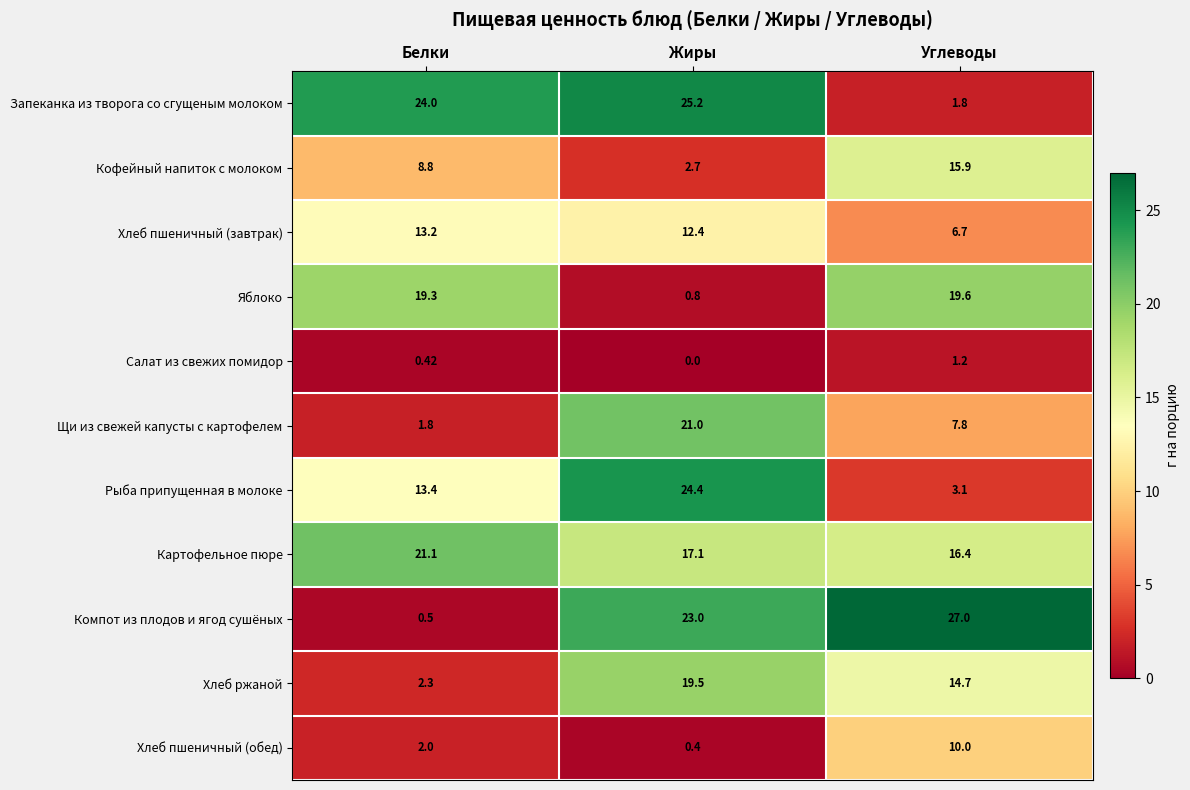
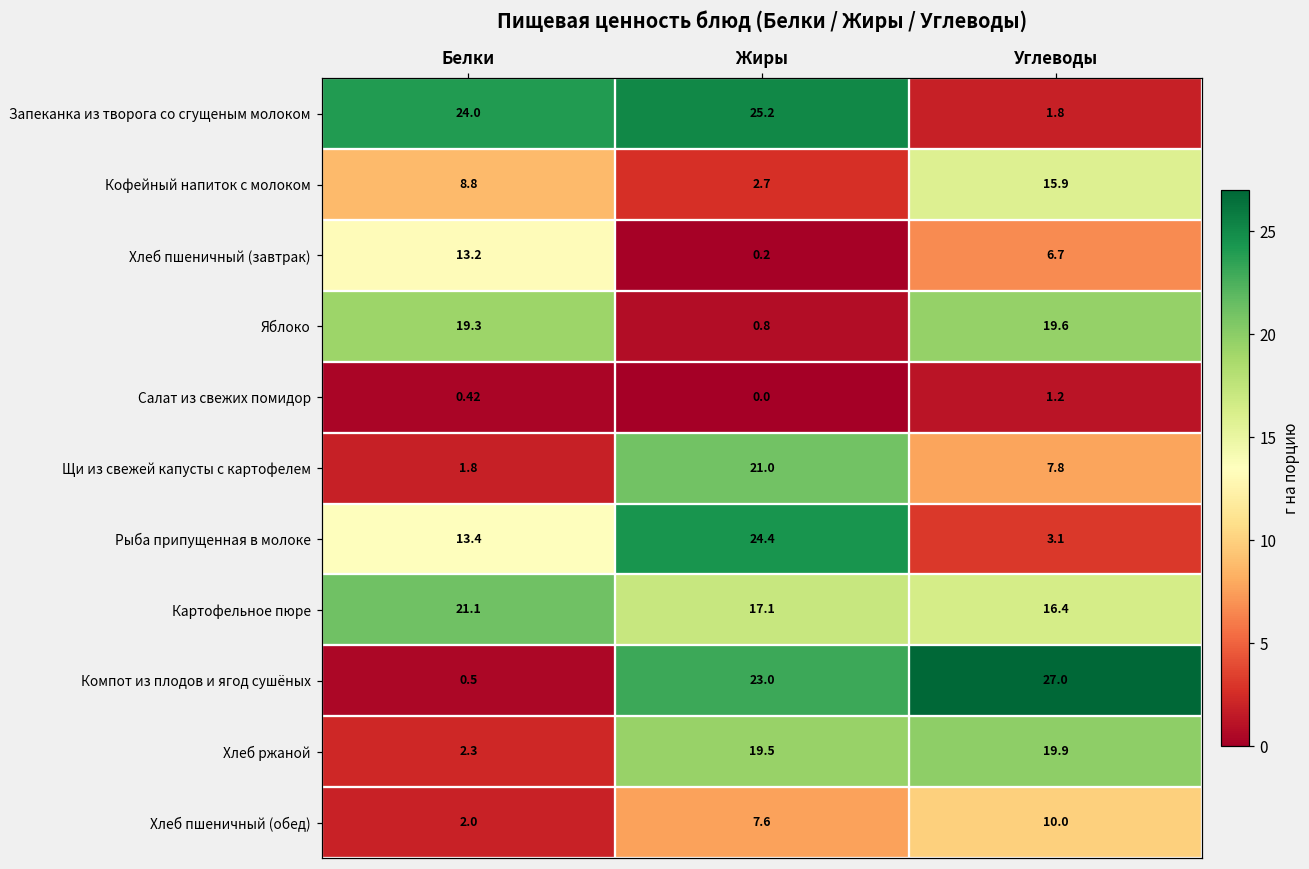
  {
    "Запеканка из творога со сгущеным молоком": {
      "Белки": 24.0,
      "Жиры": 25.2,
      "Углеводы": 1.8
    },
    "Кофейный напиток с молоком": {
      "Белки": 8.8,
      "Жиры": 2.7,
      "Углеводы": 15.9
    },
    "Хлеб пшеничный (завтрак)": {
      "Белки": 13.2,
-     "Жиры": 12.4,
+     "Жиры": 0.2,
      "Углеводы": 6.7
    },
    "Яблоко": {
      "Белки": 19.3,
      "Жиры": 0.8,
      "Углеводы": 19.6
    },
    "Салат из свежих помидор": {
      "Белки": 0.42,
      "Жиры": 0.0,
      "Углеводы": 1.2
    },
    "Щи из свежей капусты с картофелем": {
      "Белки": 1.8,
      "Жиры": 21.0,
      "Углеводы": 7.8
    },
    "Рыба припущенная в молоке": {
      "Белки": 13.4,
      "Жиры": 24.4,
      "Углеводы": 3.1
    },
    "Картофельное пюре": {
      "Белки": 21.1,
      "Жиры": 17.1,
      "Углеводы": 16.4
    },
    "Компот из плодов и ягод сушёных": {
      "Белки": 0.5,
      "Жиры": 23.0,
      "Углеводы": 27.0
    },
    "Хлеб ржаной": {
      "Белки": 2.3,
      "Жиры": 19.5,
-     "Углеводы": 14.7
+     "Углеводы": 19.9
    },
    "Хлеб пшеничный (обед)": {
      "Белки": 2.0,
-     "Жиры": 0.4,
+     "Жиры": 7.6,
      "Углеводы": 10.0
    }
  }
